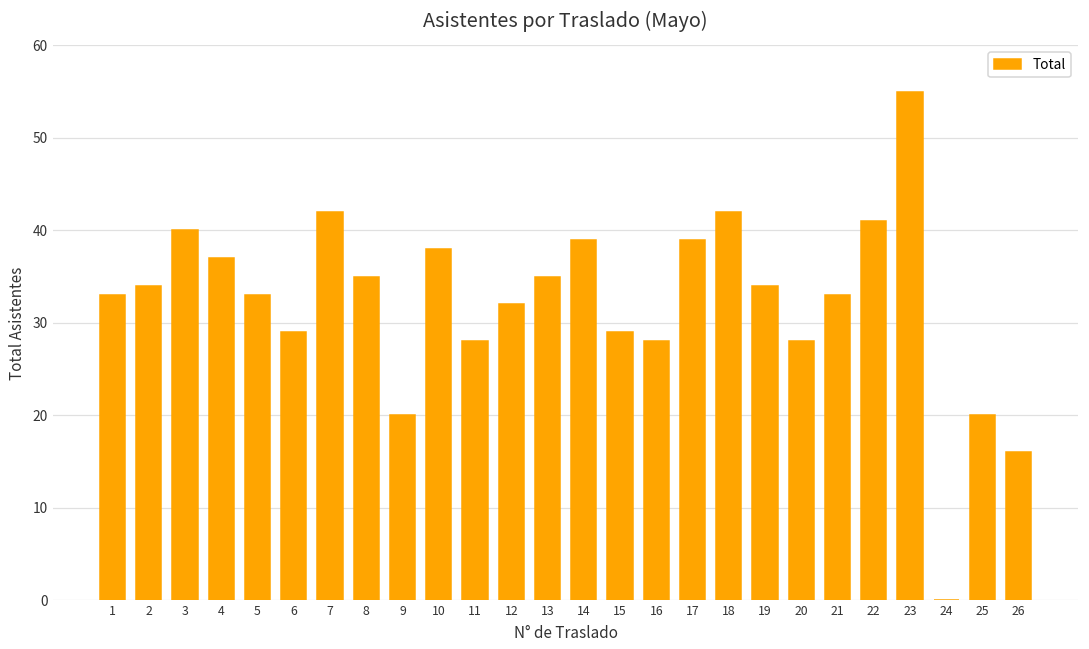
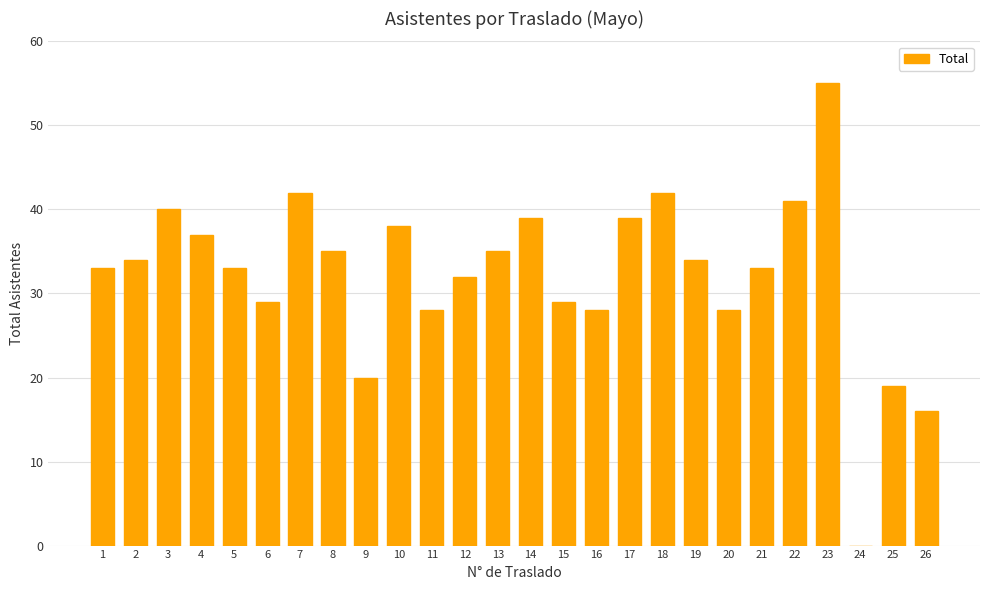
  {
    "1": 33,
    "2": 34,
    "3": 40,
    "4": 37,
    "5": 33,
    "6": 29,
    "7": 42,
    "8": 35,
    "9": 20,
    "10": 38,
    "11": 28,
    "12": 32,
    "13": 35,
    "14": 39,
    "15": 29,
    "16": 28,
    "17": 39,
    "18": 42,
    "19": 34,
    "20": 28,
    "21": 33,
    "22": 41,
    "23": 55,
    "24": 0,
-   "25": 20,
+   "25": 19,
    "26": 16
  }
